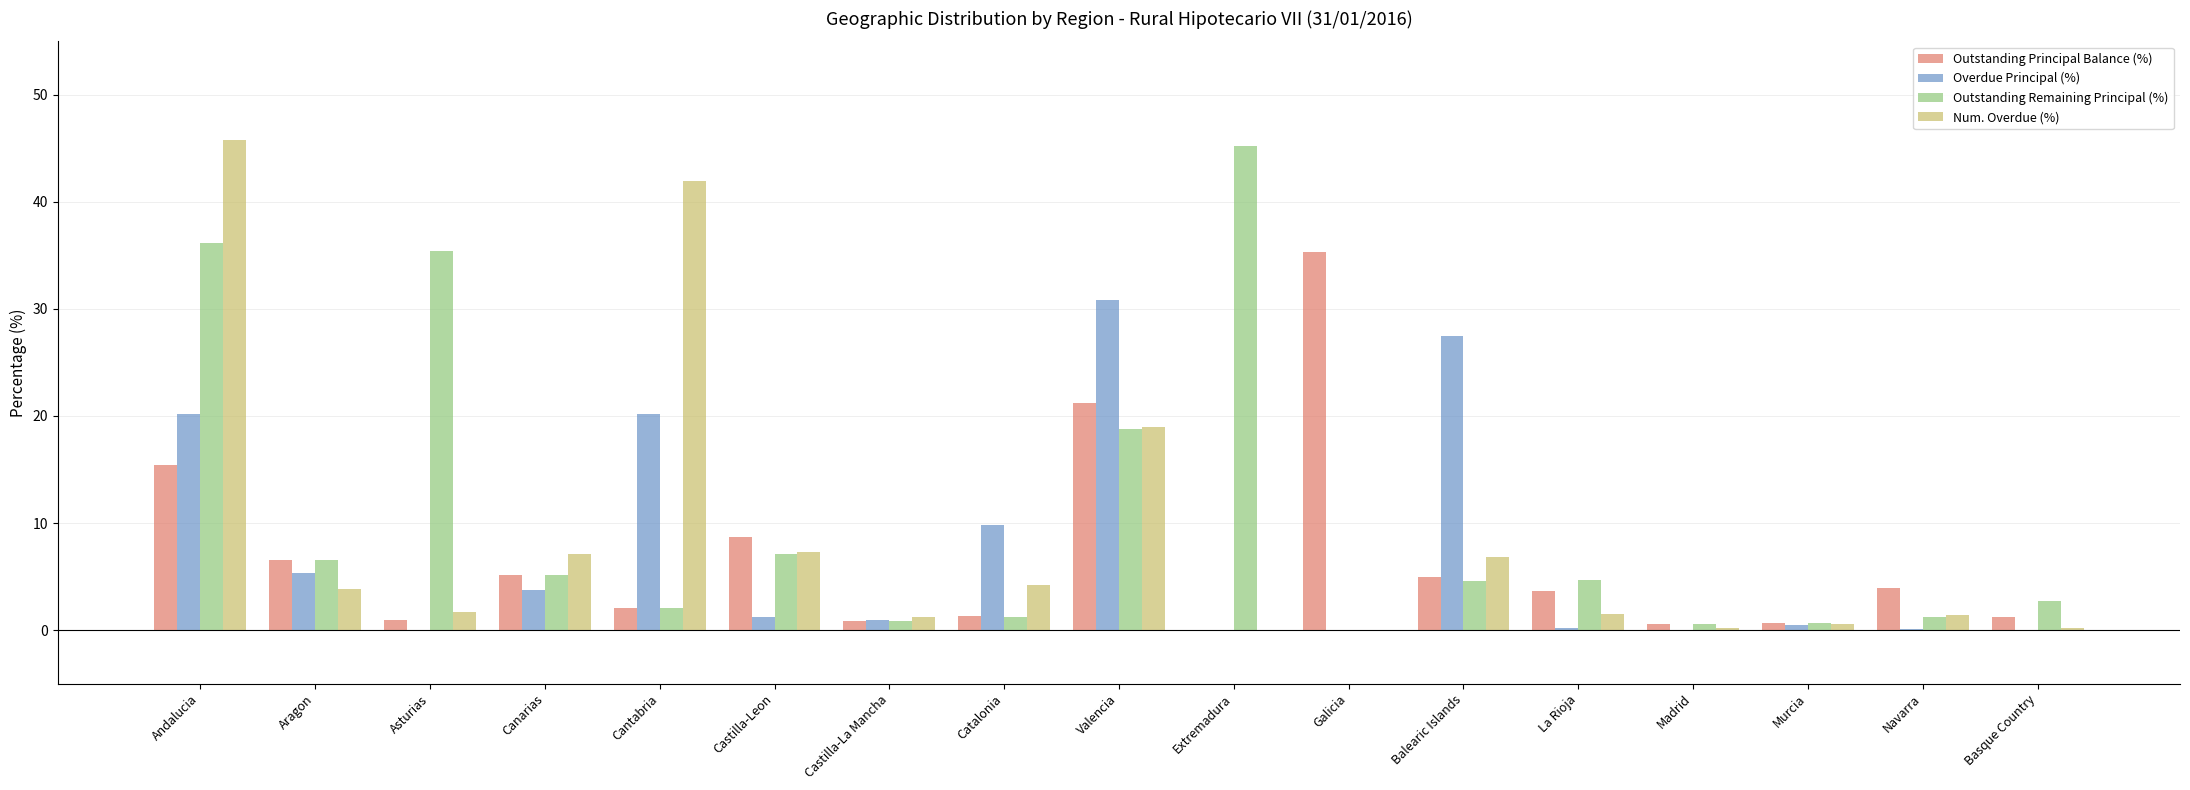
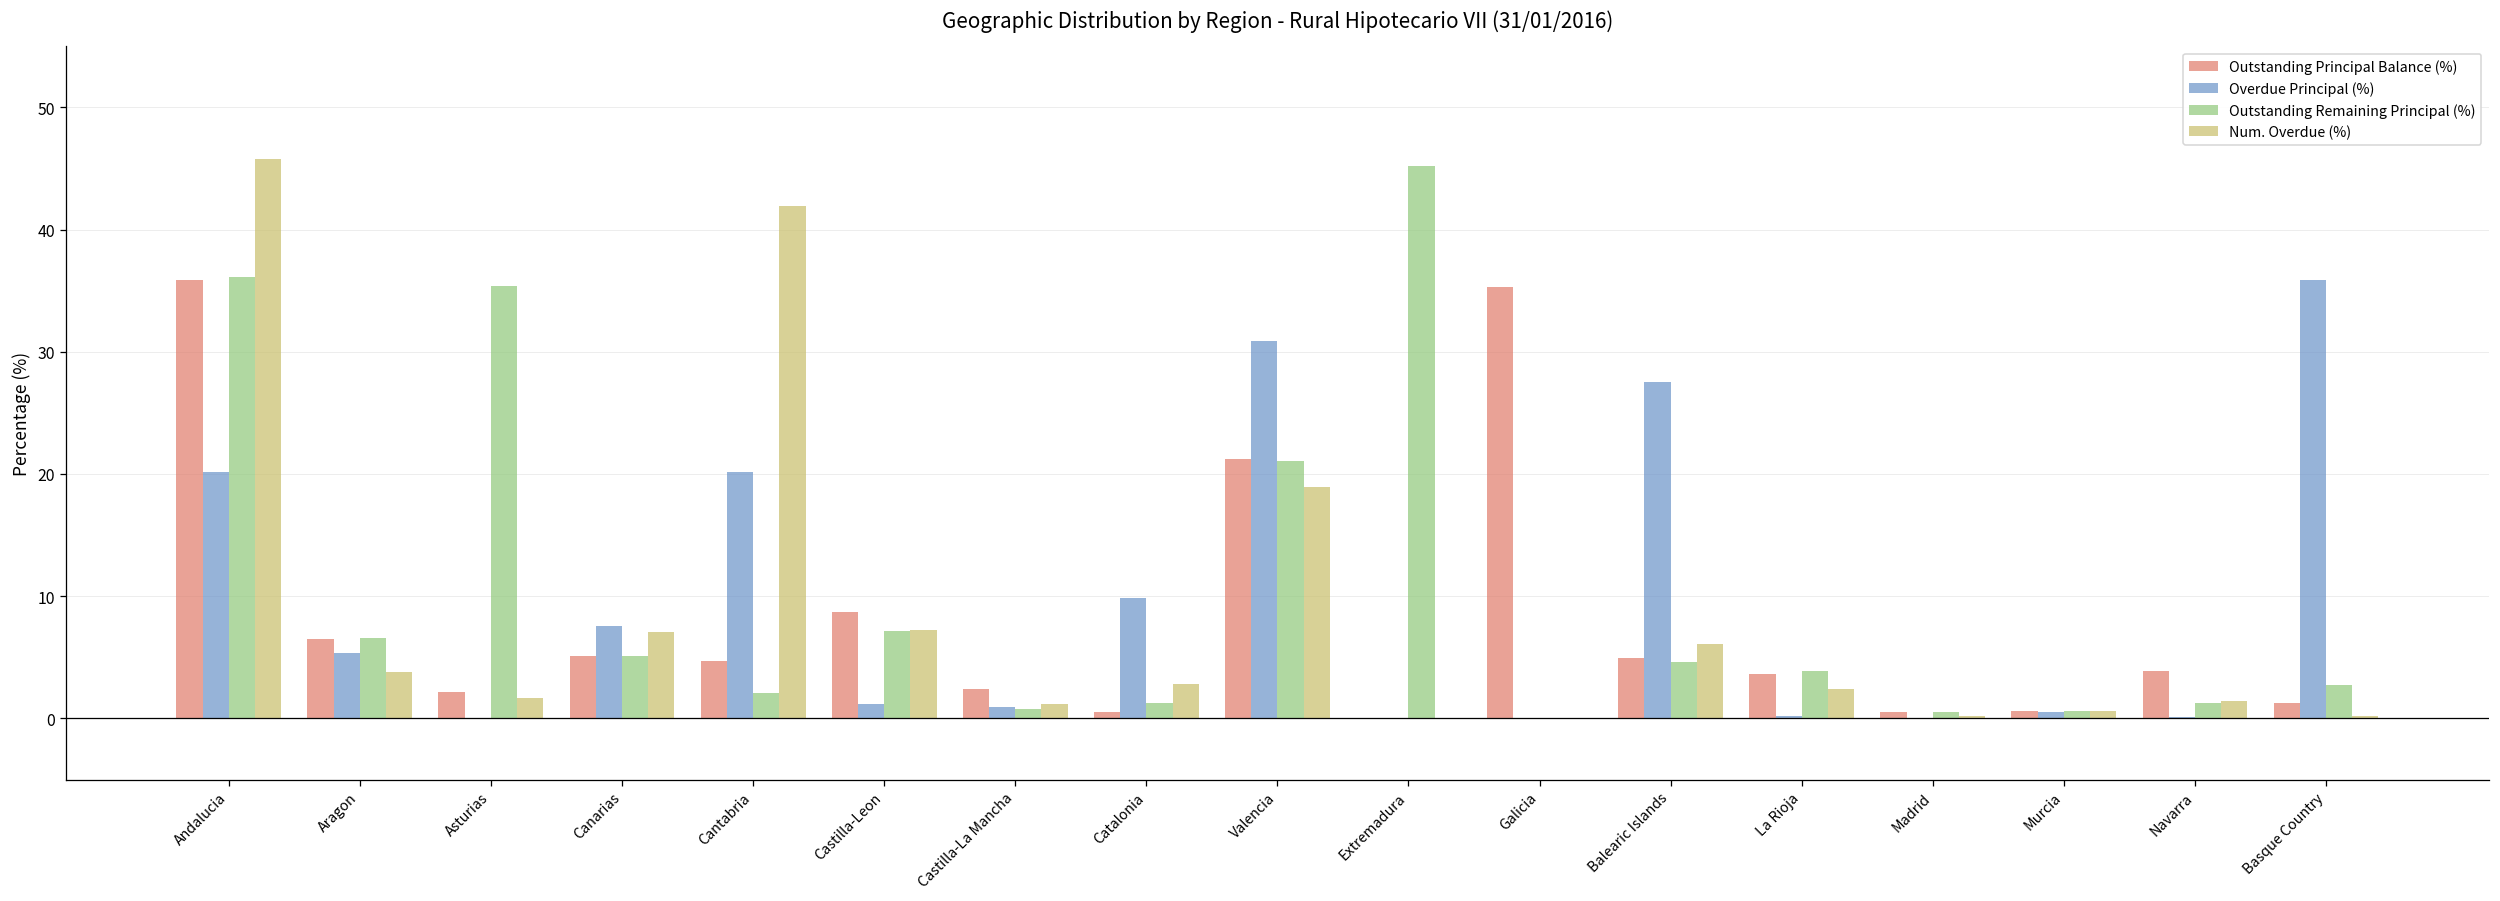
  {
    "Outstanding Principal Balance (%)": {
-     "Andalucia": 15.4,
+     "Andalucia": 35.9,
      "Aragon": 6.5,
-     "Asturias": 1.0,
+     "Asturias": 2.2,
      "Canarias": 5.1,
-     "Cantabria": 2.0,
+     "Cantabria": 4.7,
      "Castilla-Leon": 8.7,
-     "Castilla-La Mancha": 0.8,
-     "Catalonia": 1.3,
+     "Castilla-La Mancha": 2.4,
+     "Catalonia": 0.5,
      "Valencia": 21.2,
      "Galicia": 35.3,
      "Balearic Islands": 5.0,
      "La Rioja": 3.6,
      "Madrid": 0.5,
      "Murcia": 0.6,
      "Navarra": 3.9,
      "Basque Country": 1.3
    },
    "Overdue Principal (%)": {
      "Andalucia": 20.2,
      "Aragon": 5.3,
-     "Canarias": 3.8,
+     "Canarias": 7.6,
      "Cantabria": 20.2,
      "Castilla-Leon": 1.2,
      "Castilla-La Mancha": 0.9,
      "Catalonia": 9.9,
      "Valencia": 30.9,
      "Extremadura": 0.0,
      "Galicia": 0.0,
      "Balearic Islands": 27.5,
      "Murcia": 0.5,
-     "Basque Country": 0.0
+     "Basque Country": 35.8
    },
    "Outstanding Remaining Principal (%)": {
      "Andalucia": 36.1,
      "Aragon": 6.6,
      "Asturias": 35.4,
      "Canarias": 5.1,
      "Cantabria": 2.0,
      "Castilla-Leon": 7.2,
      "Castilla-La Mancha": 0.8,
      "Catalonia": 1.2,
-     "Valencia": 18.8,
+     "Valencia": 21.1,
      "Extremadura": 45.2,
      "Balearic Islands": 4.6,
-     "La Rioja": 4.7,
+     "La Rioja": 3.9,
      "Madrid": 0.5,
      "Murcia": 0.6,
      "Navarra": 1.3,
      "Basque Country": 2.8
    },
    "Num. Overdue (%)": {
      "Andalucia": 45.8,
      "Aragon": 3.8,
      "Asturias": 1.7,
      "Canarias": 7.1,
      "Cantabria": 42.0,
      "Castilla-Leon": 7.3,
      "Castilla-La Mancha": 1.2,
-     "Catalonia": 4.3,
+     "Catalonia": 2.8,
      "Valencia": 19.0,
      "Extremadura": 0.0,
      "Galicia": 0.0,
-     "Balearic Islands": 6.9,
-     "La Rioja": 1.5,
+     "Balearic Islands": 6.1,
+     "La Rioja": 2.4,
      "Murcia": 0.6,
      "Navarra": 1.4
    }
  }
